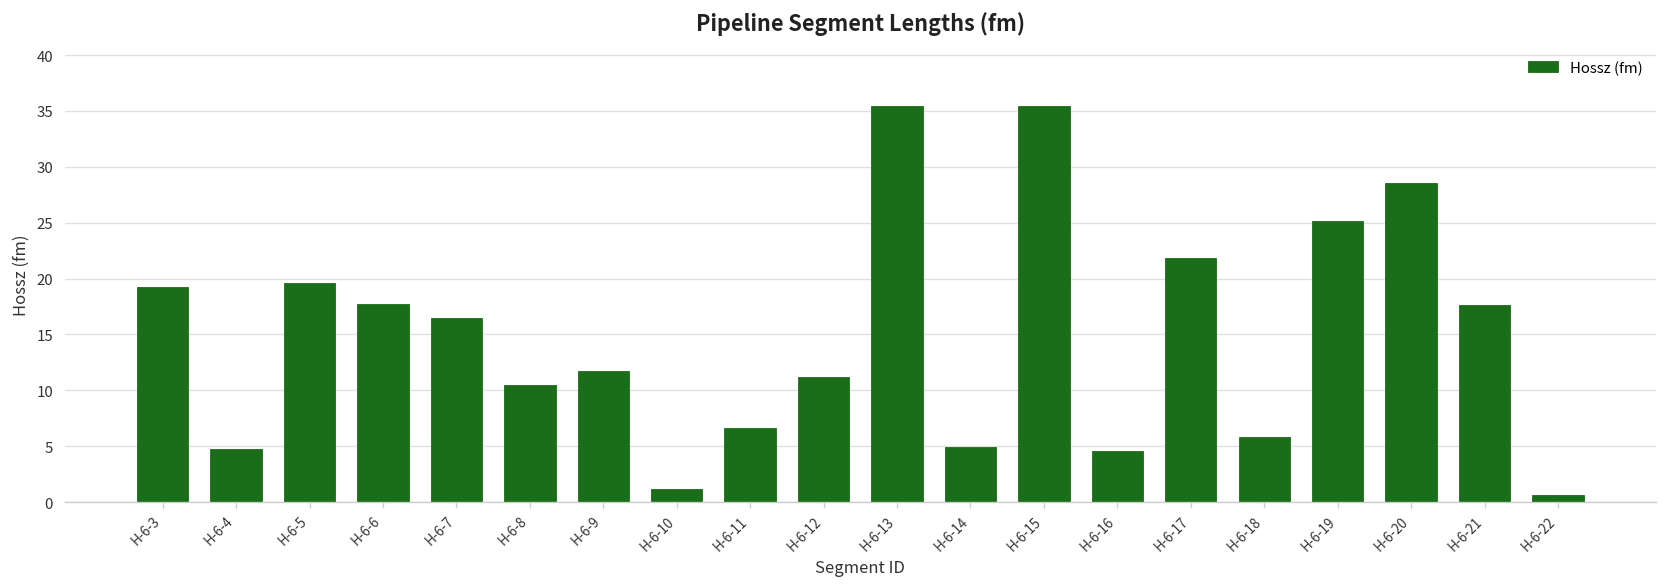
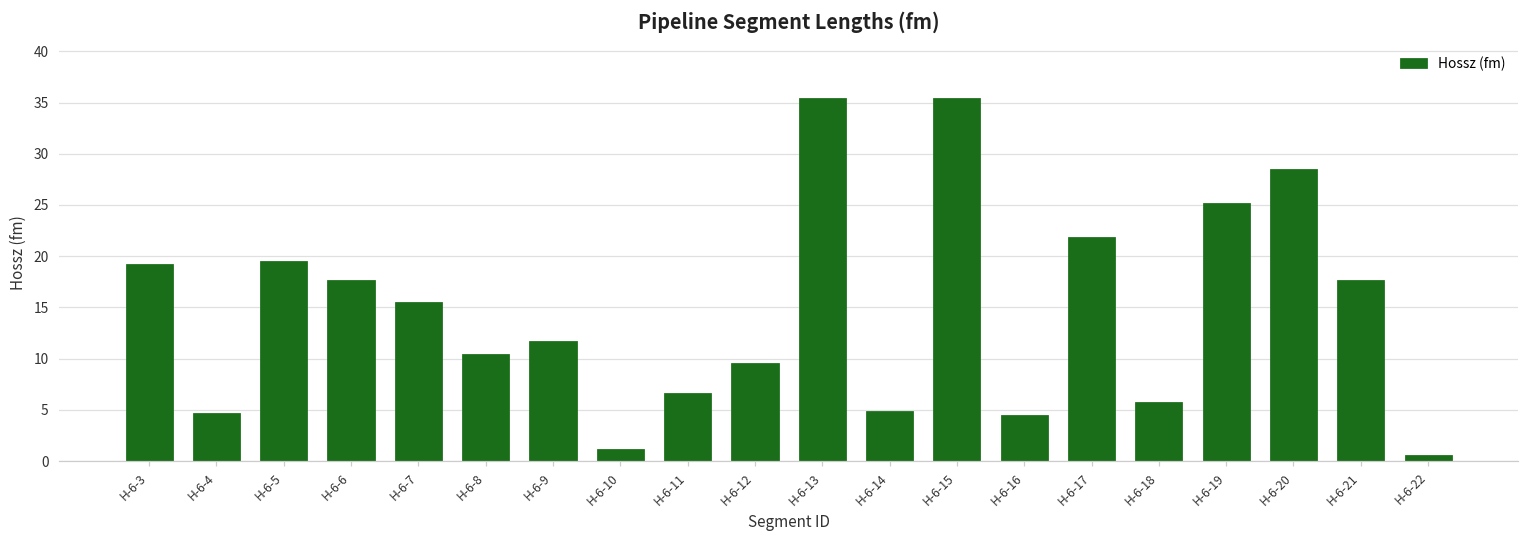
  {
    "H-6-3": 19,
    "H-6-4": 5,
    "H-6-5": 20,
    "H-6-6": 18,
-   "H-6-7": 16.4,
+   "H-6-7": 15.6,
    "H-6-8": 10,
    "H-6-9": 12,
    "H-6-10": 1,
    "H-6-11": 7,
-   "H-6-12": 11,
+   "H-6-12": 10,
    "H-6-13": 35,
    "H-6-14": 5,
    "H-6-15": 35,
    "H-6-16": 5,
    "H-6-17": 22,
    "H-6-18": 6,
    "H-6-19": 25,
    "H-6-20": 29,
    "H-6-21": 18,
    "H-6-22": 1
  }
